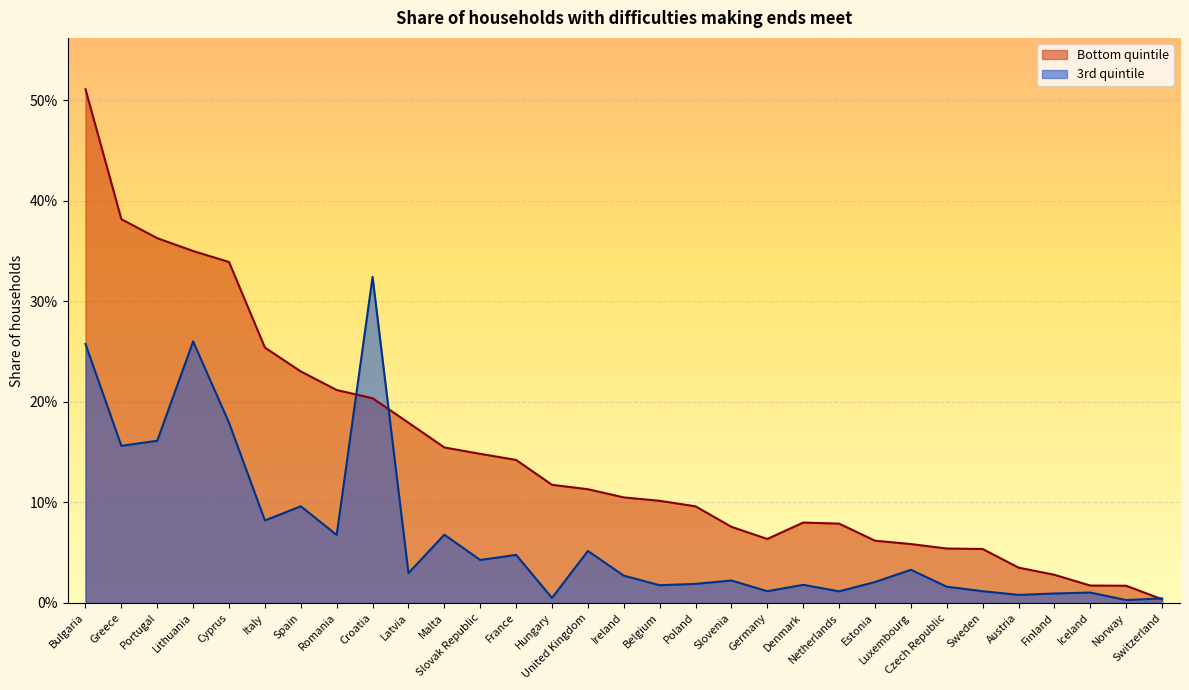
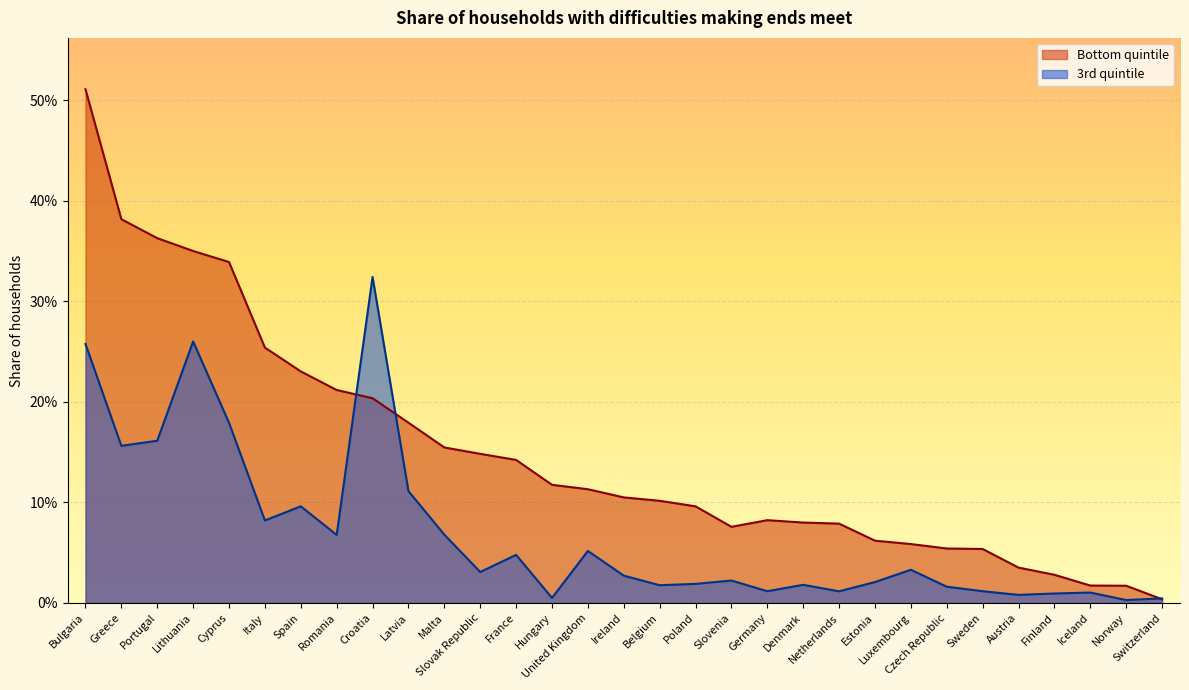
  {
    "Bottom quintile": {
      "Bulgaria": "51.1%",
      "Greece": "38.2%",
      "Portugal": "36.3%",
      "Lithuania": "35.0%",
      "Cyprus": "33.9%",
      "Italy": "25.4%",
      "Spain": "23.0%",
      "Romania": "21.2%",
      "Croatia": "20.4%",
      "Latvia": "17.9%",
      "Malta": "15.5%",
      "Slovak Republic": "14.8%",
      "France": "14.2%",
      "Hungary": "11.7%",
      "United Kingdom": "11.3%",
      "Ireland": "10.5%",
      "Belgium": "10.2%",
      "Poland": "9.6%",
      "Slovenia": "7.6%",
-     "Germany": "6.4%",
+     "Germany": "8.2%",
      "Denmark": "8.0%",
      "Netherlands": "7.9%",
      "Estonia": "6.2%",
      "Luxembourg": "5.9%",
      "Czech Republic": "5.4%",
      "Sweden": "5.4%",
      "Austria": "3.5%",
      "Finland": "2.8%",
      "Iceland": "1.7%",
      "Norway": "1.7%"
    },
    "3rd quintile": {
      "Bulgaria": "25.8%",
      "Greece": "15.6%",
      "Portugal": "16.1%",
      "Lithuania": "26.0%",
      "Cyprus": "17.9%",
      "Italy": "8.2%",
      "Spain": "9.6%",
      "Romania": "6.8%",
      "Croatia": "32.4%",
-     "Latvia": "3.0%",
+     "Latvia": "11.1%",
      "Malta": "6.8%",
-     "Slovak Republic": "4.3%",
+     "Slovak Republic": "3.1%",
      "France": "4.8%",
      "Hungary": "0.5%",
      "United Kingdom": "5.2%",
      "Ireland": "2.7%",
      "Belgium": "1.8%",
      "Poland": "1.9%",
      "Slovenia": "2.2%",
      "Germany": "1.2%",
      "Denmark": "1.8%",
      "Netherlands": "1.2%",
      "Estonia": "2.1%",
      "Luxembourg": "3.3%",
      "Czech Republic": "1.6%",
      "Sweden": "1.2%",
      "Austria": "0.8%",
      "Finland": "0.9%",
      "Iceland": "1.0%",
      "Norway": "0.3%"
    }
  }
